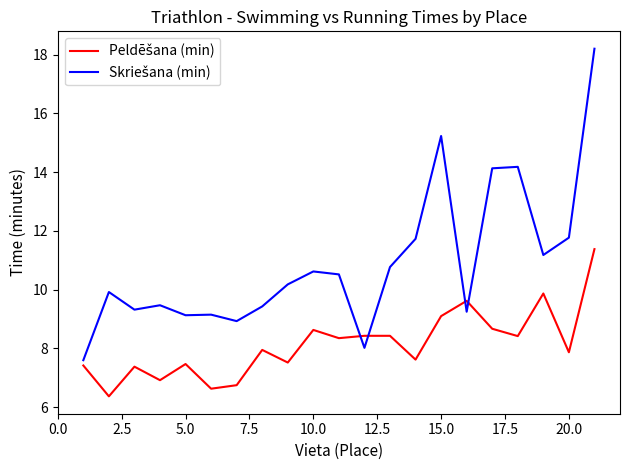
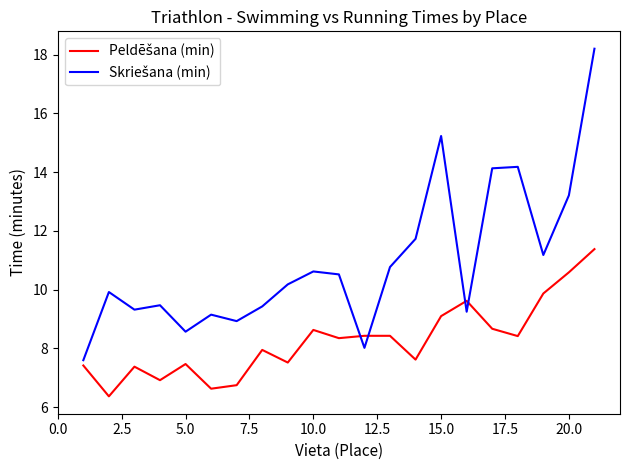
  {
    "Peldēšana (min)": {
      "5.0": 7.5,
      "10.0": 8.6,
      "15.0": 9.1,
-     "20.0": 7.9
+     "20.0": 10.6
    },
    "Skriešana (min)": {
-     "5.0": 9.1,
+     "5.0": 8.6,
      "10.0": 10.6,
      "15.0": 15.2,
-     "20.0": 11.8
+     "20.0": 13.2
    }
  }
